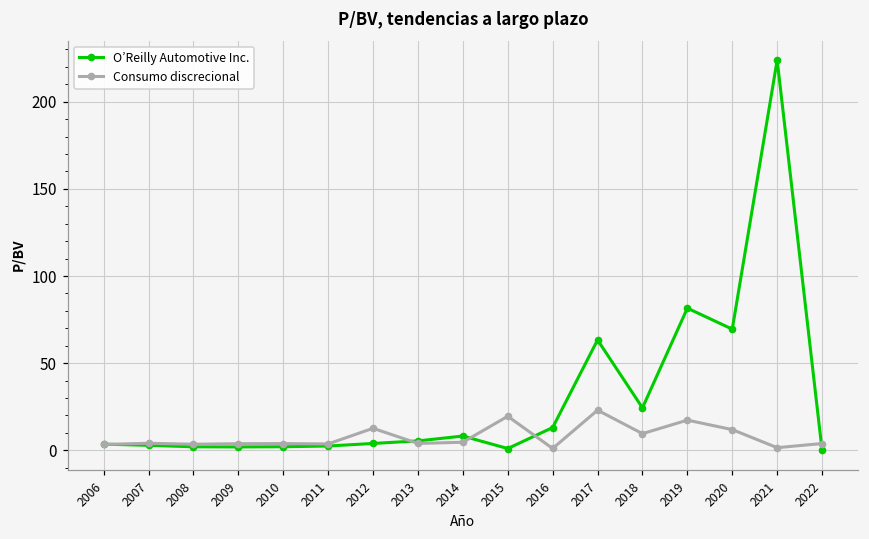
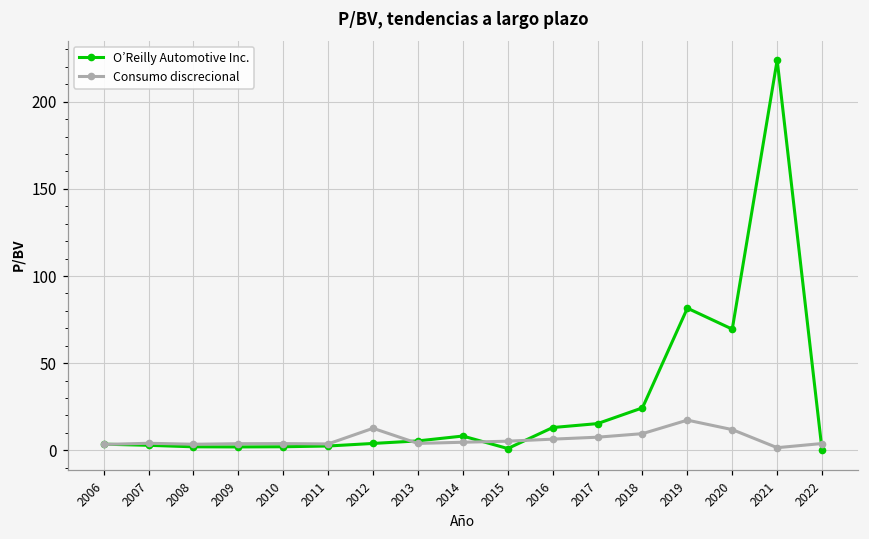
  {
    "O’Reilly Automotive Inc.": {
      "2009": 2,
      "2010": 2,
      "2012": 4,
      "2014": 8,
      "2015": 1,
      "2016": 13,
-     "2017": 63,
+     "2017": 15,
      "2018": 24,
      "2019": 82,
      "2020": 70,
      "2021": 224,
      "2022": 0
    },
    "Consumo discrecional": {
      "2009": 4,
      "2010": 4,
      "2012": 13,
      "2014": 5,
-     "2015": 20,
-     "2016": 1,
-     "2017": 23,
+     "2015": 5,
+     "2016": 6,
+     "2017": 8,
      "2018": 10,
      "2019": 17,
      "2020": 12,
      "2021": 1,
      "2022": 4
    }
  }
